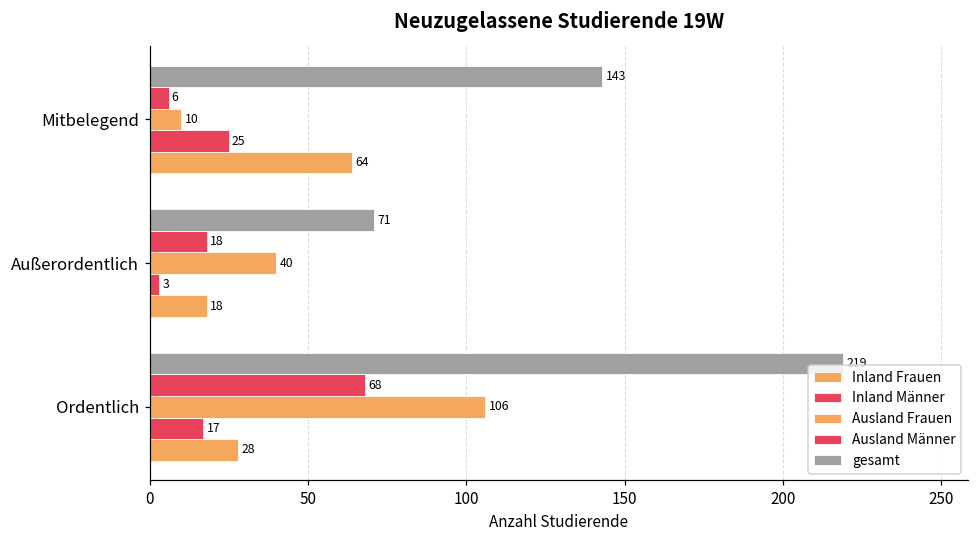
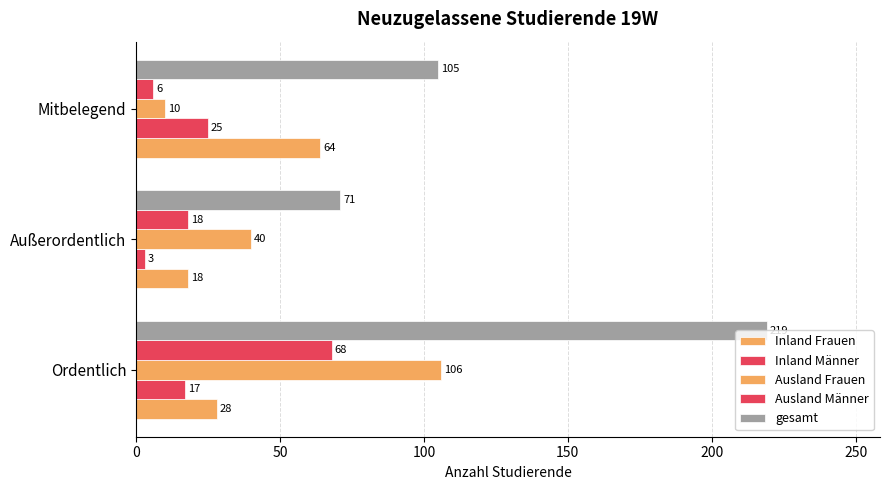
  {
    "gesamt": {
-     "Mitbelegend": 143,
+     "Mitbelegend": 105,
      "Außerordentlich": 71
    }
  }
